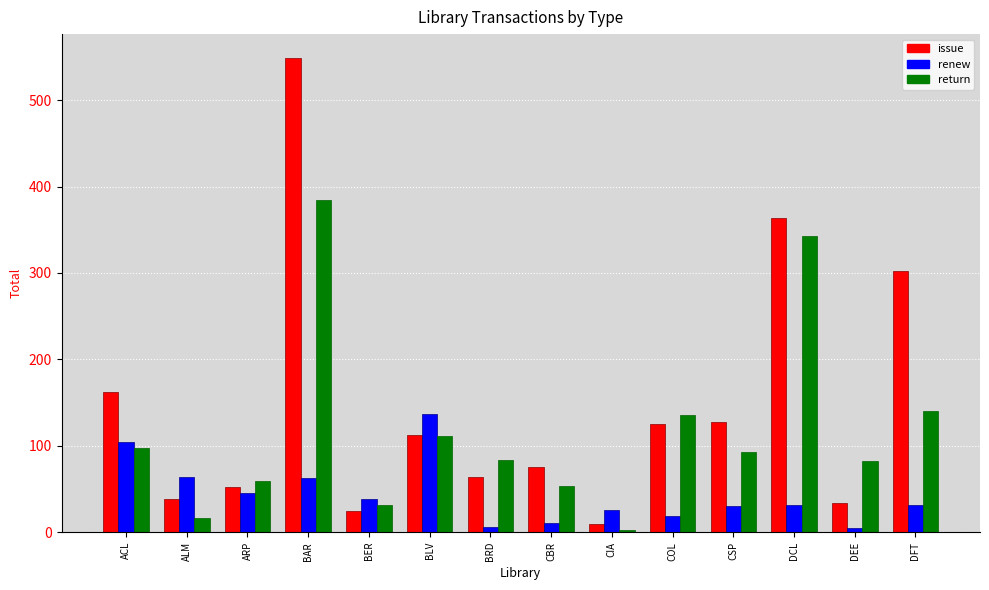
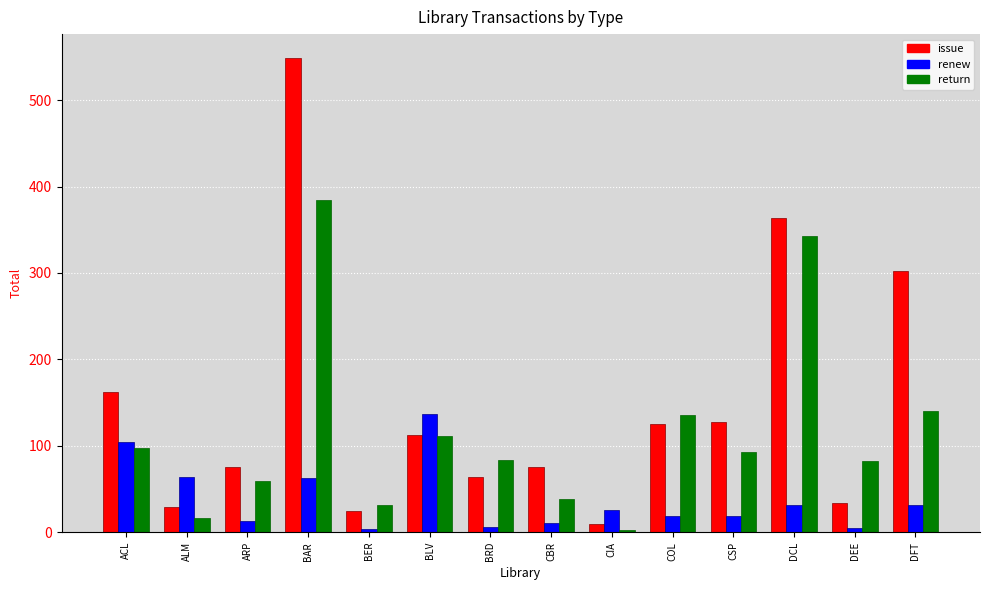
  {
    "issue": {
      "ACL": 160,
-     "ALM": 40,
-     "ARP": 50,
+     "ALM": 30,
+     "ARP": 80,
      "BAR": 550,
      "BER": 20,
      "BLV": 110,
      "BRD": 60,
      "CBR": 80,
      "CIA": 10,
      "COL": 130,
      "CSP": 130,
      "DCL": 360,
      "DEE": 30,
      "DFT": 300
    },
    "renew": {
      "ACL": 100,
      "ALM": 60,
-     "ARP": 50,
+     "ARP": 10,
      "BAR": 60,
-     "BER": 40,
+     "BER": 0,
      "BLV": 140,
      "BRD": 10,
      "CBR": 10,
      "CIA": 30,
      "COL": 20,
-     "CSP": 30,
+     "CSP": 20,
      "DCL": 30,
      "DEE": 10,
      "DFT": 30
    },
    "return": {
      "ACL": 100,
      "ALM": 20,
      "ARP": 60,
      "BAR": 390,
      "BER": 30,
      "BLV": 110,
      "BRD": 80,
-     "CBR": 50,
+     "CBR": 40,
      "CIA": 0,
      "COL": 140,
      "CSP": 90,
      "DCL": 340,
      "DEE": 80,
      "DFT": 140
    }
  }
